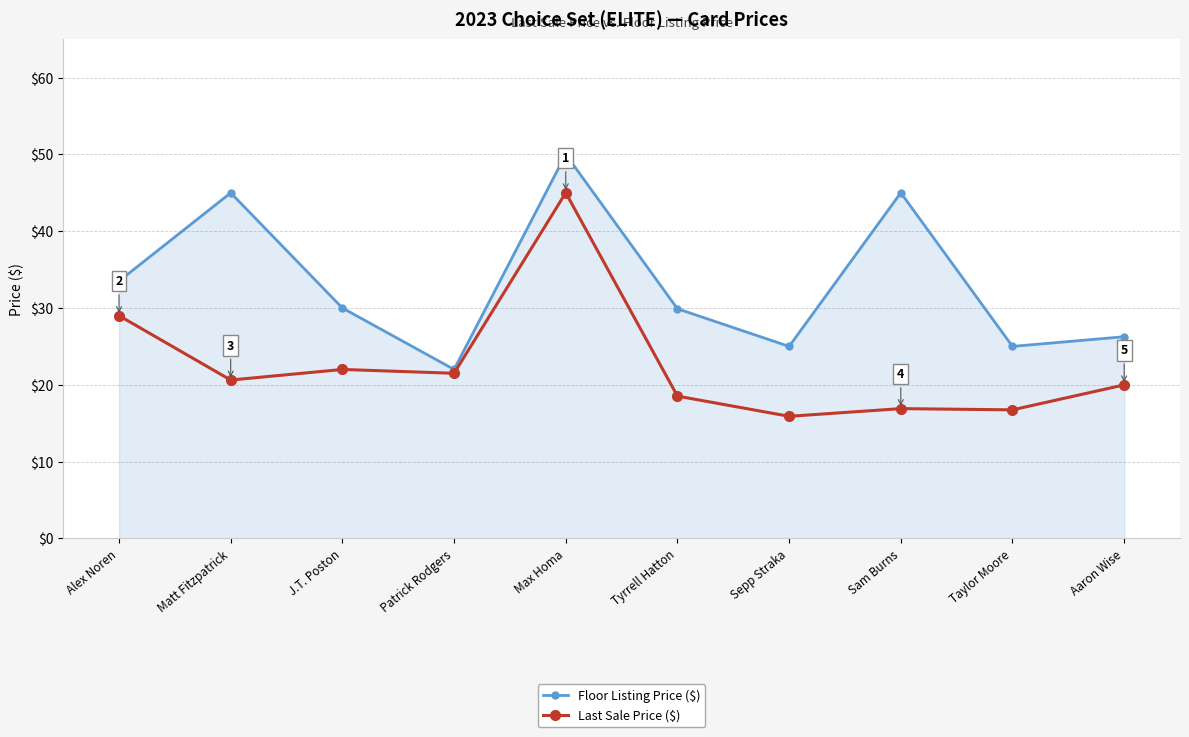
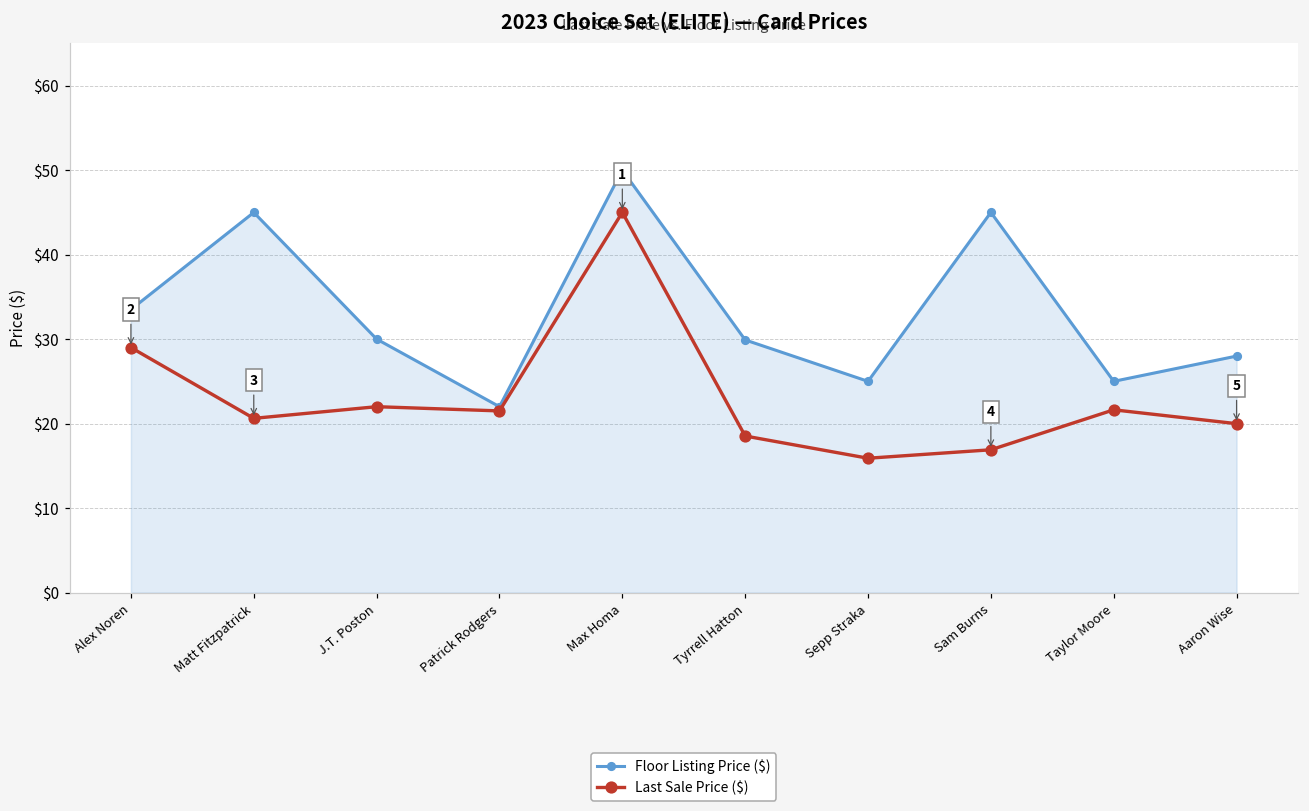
  {
    "Floor Listing Price ($)": {
      "Matt Fitzpatrick": "$45",
      "J.T. Poston": "$30",
      "Patrick Rodgers": "$22",
      "Tyrrell Hatton": "$30",
      "Sepp Straka": "$25",
      "Sam Burns": "$45",
      "Taylor Moore": "$25",
-     "Aaron Wise": "$26"
+     "Aaron Wise": "$28"
    },
    "Last Sale Price ($)": {
      "Alex Noren": "$29",
      "J.T. Poston": "$22",
      "Patrick Rodgers": "$22",
      "Max Homa": "$45",
      "Tyrrell Hatton": "$19",
      "Sepp Straka": "$16",
-     "Taylor Moore": "$17"
+     "Taylor Moore": "$22"
    }
  }
